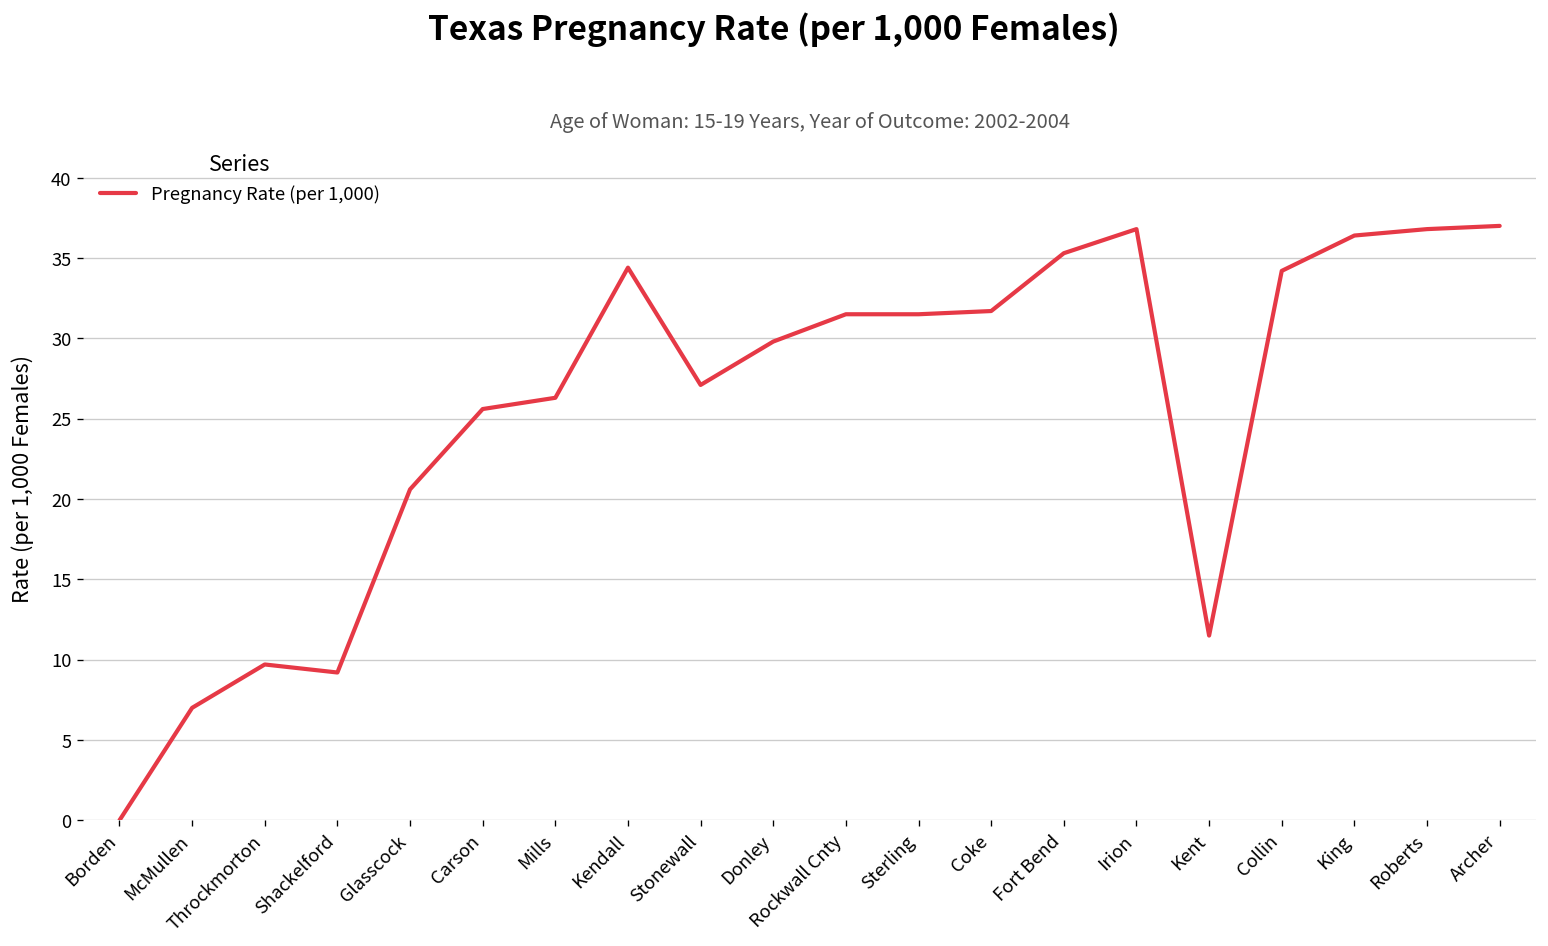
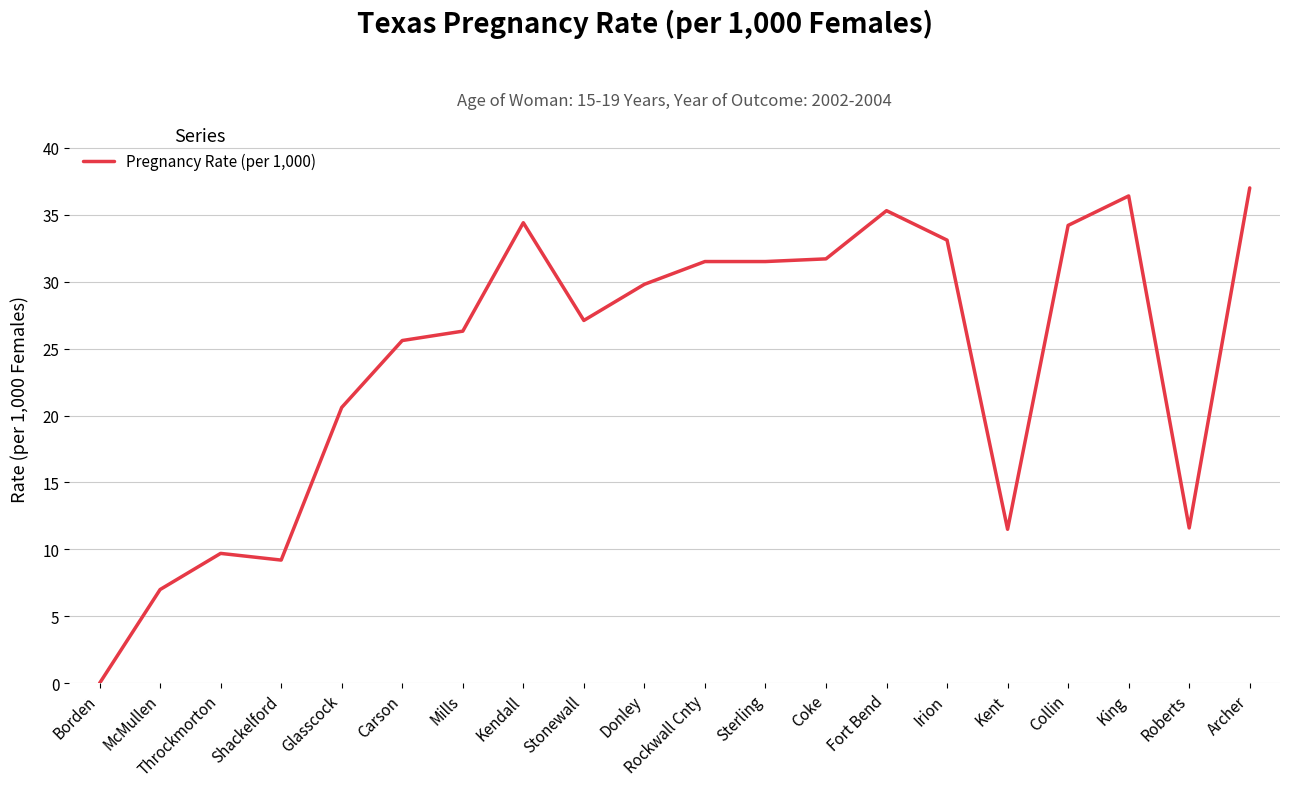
  {
    "Borden": 0.0,
    "McMullen": 7.0,
    "Throckmorton": 9.7,
    "Shackelford": 9.2,
    "Glasscock": 20.6,
    "Carson": 25.6,
    "Mills": 26.3,
    "Kendall": 34.4,
    "Stonewall": 27.1,
    "Donley": 29.8,
    "Rockwall Cnty": 31.5,
    "Sterling": 31.5,
    "Coke": 31.7,
    "Fort Bend": 35.3,
-   "Irion": 36.8,
+   "Irion": 33.1,
    "Kent": 11.5,
    "Collin": 34.2,
    "King": 36.4,
-   "Roberts": 36.8,
+   "Roberts": 11.6,
    "Archer": 37.0
  }
